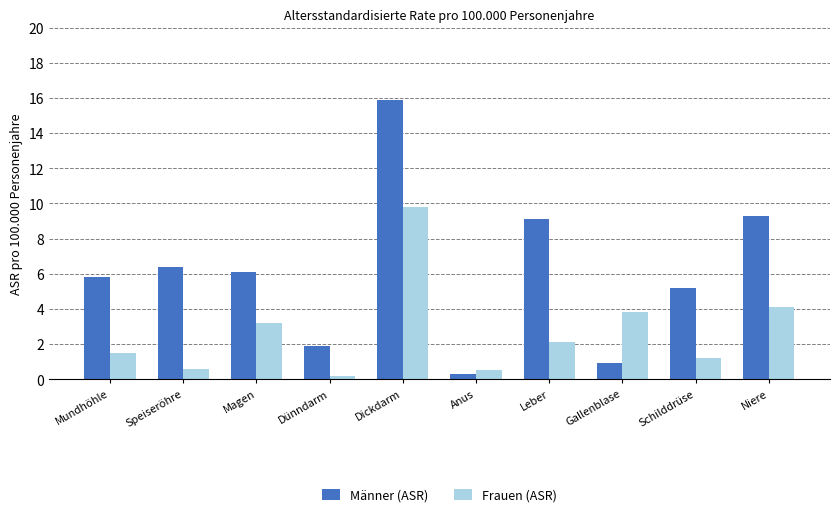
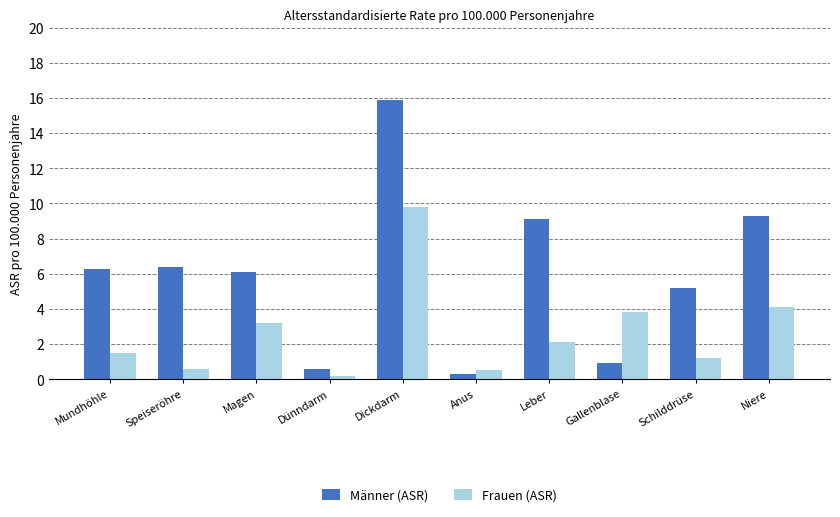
  {
    "Männer (ASR)": {
-     "Mundhöhle": 5.8,
+     "Mundhöhle": 6.3,
      "Speiseröhre": 6.4,
      "Magen": 6.1,
-     "Dünndarm": 1.9,
+     "Dünndarm": 0.6,
      "Dickdarm": 15.9,
      "Anus": 0.3,
      "Leber": 9.1,
      "Gallenblase": 0.9,
      "Schilddrüse": 5.2,
      "Niere": 9.3
    },
    "Frauen (ASR)": {
      "Mundhöhle": 1.5,
      "Speiseröhre": 0.6,
      "Magen": 3.2,
      "Dünndarm": 0.2,
      "Dickdarm": 9.8,
      "Anus": 0.5,
      "Leber": 2.1,
      "Gallenblase": 3.8,
      "Schilddrüse": 1.2,
      "Niere": 4.1
    }
  }
